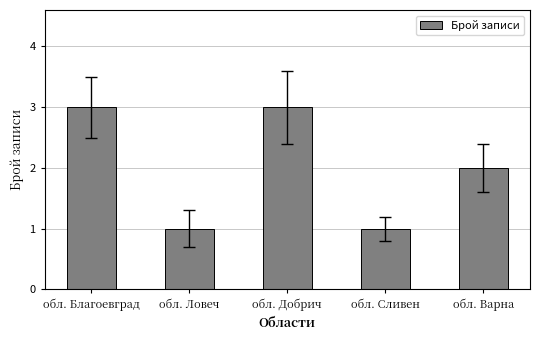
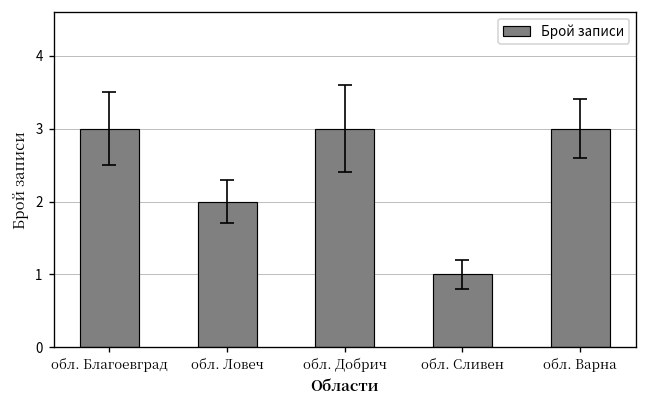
  {
    "Брой записи": {
      "обл. Благоевград": 3,
-     "обл. Ловеч": 1,
+     "обл. Ловеч": 2,
      "обл. Добрич": 3,
      "обл. Сливен": 1,
-     "обл. Варна": 2
+     "обл. Варна": 3
    }
  }
